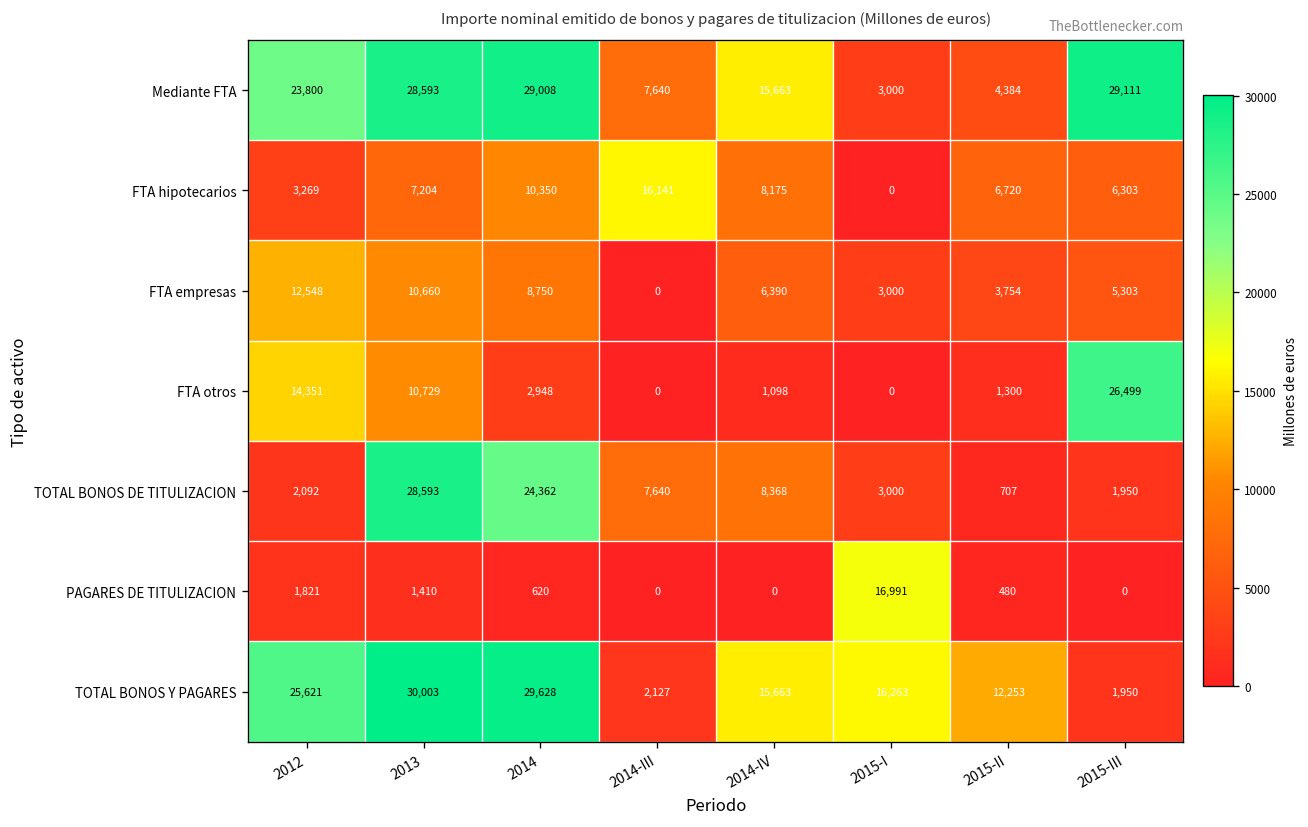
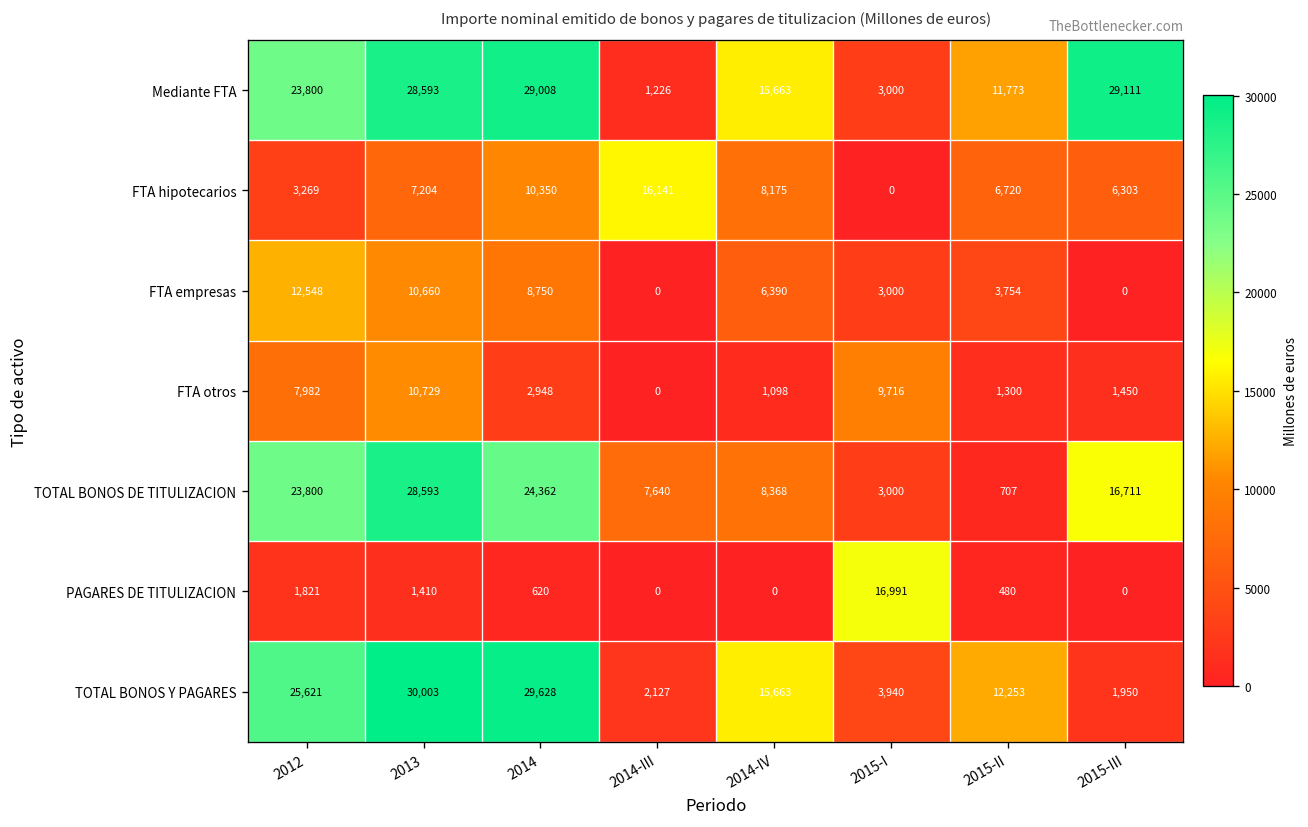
  {
    "Mediante FTA": {
      "2012": "23,800",
      "2013": "28,593",
      "2014": "29,008",
-     "2014-III": "7,640",
+     "2014-III": "1,226",
      "2014-IV": "15,663",
      "2015-I": "3,000",
-     "2015-II": "4,384",
+     "2015-II": "11,773",
      "2015-III": "29,111"
    },
    "FTA hipotecarios": {
      "2012": "3,269",
      "2013": "7,204",
      "2014": "10,350",
      "2014-III": "16,141",
      "2014-IV": "8,175",
      "2015-I": "0",
      "2015-II": "6,720",
      "2015-III": "6,303"
    },
    "FTA empresas": {
      "2012": "12,548",
      "2013": "10,660",
      "2014": "8,750",
      "2014-III": "0",
      "2014-IV": "6,390",
      "2015-I": "3,000",
      "2015-II": "3,754",
-     "2015-III": "5,303"
+     "2015-III": "0"
    },
    "FTA otros": {
-     "2012": "14,351",
+     "2012": "7,982",
      "2013": "10,729",
      "2014": "2,948",
      "2014-III": "0",
      "2014-IV": "1,098",
-     "2015-I": "0",
+     "2015-I": "9,716",
      "2015-II": "1,300",
-     "2015-III": "26,499"
+     "2015-III": "1,450"
    },
    "TOTAL BONOS DE TITULIZACION": {
-     "2012": "2,092",
+     "2012": "23,800",
      "2013": "28,593",
      "2014": "24,362",
      "2014-III": "7,640",
      "2014-IV": "8,368",
      "2015-I": "3,000",
      "2015-II": "707",
-     "2015-III": "1,950"
+     "2015-III": "16,711"
    },
    "PAGARES DE TITULIZACION": {
      "2012": "1,821",
      "2013": "1,410",
      "2014": "620",
      "2014-III": "0",
      "2014-IV": "0",
      "2015-I": "16,991",
      "2015-II": "480",
      "2015-III": "0"
    },
    "TOTAL BONOS Y PAGARES": {
      "2012": "25,621",
      "2013": "30,003",
      "2014": "29,628",
      "2014-III": "2,127",
      "2014-IV": "15,663",
-     "2015-I": "16,263",
+     "2015-I": "3,940",
      "2015-II": "12,253",
      "2015-III": "1,950"
    }
  }
